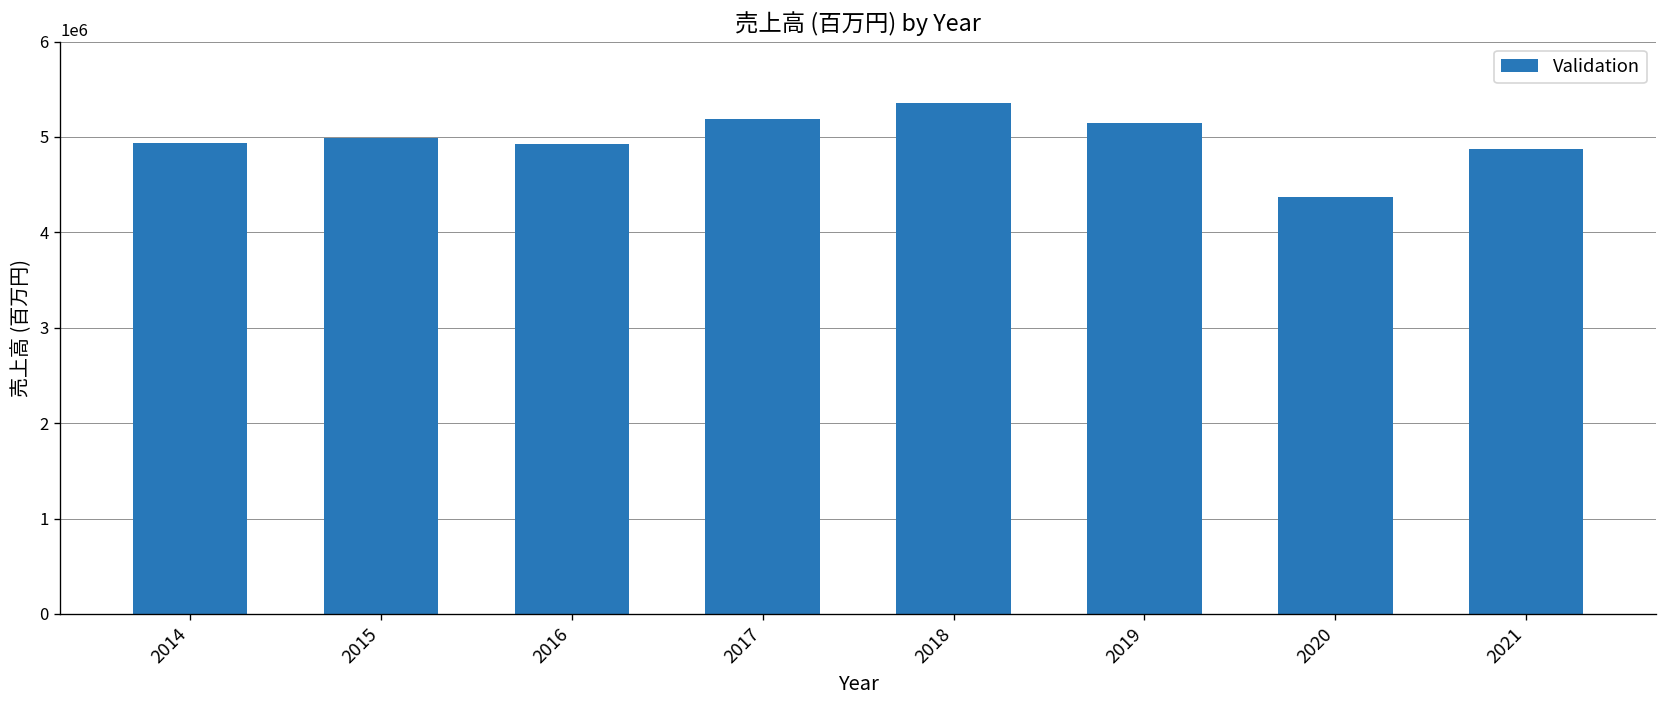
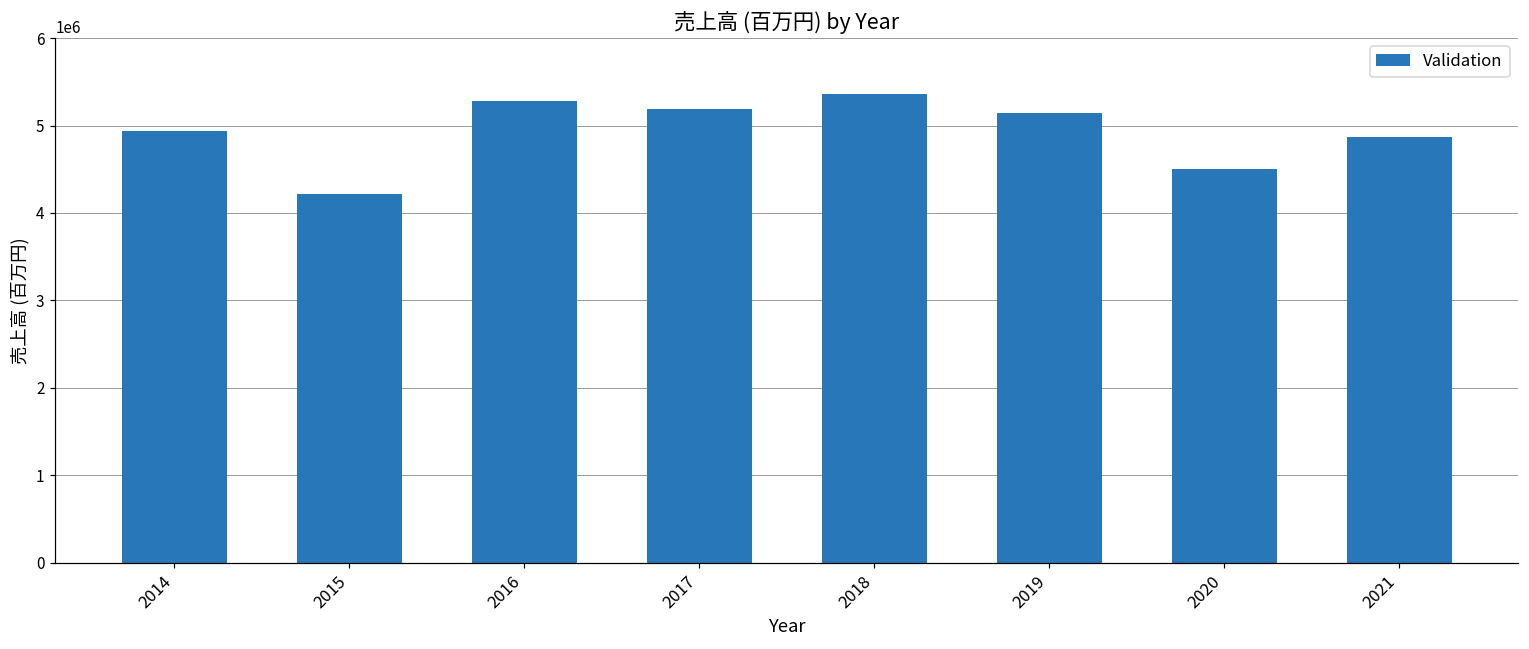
  {
    "2014": 4900000,
-   "2015": 5000000,
-   "2016": 4900000,
+   "2015": 4200000,
+   "2016": 5300000,
    "2017": 5200000,
    "2018": 5400000,
    "2019": 5100000,
-   "2020": 4400000,
+   "2020": 4500000,
    "2021": 4900000
  }
